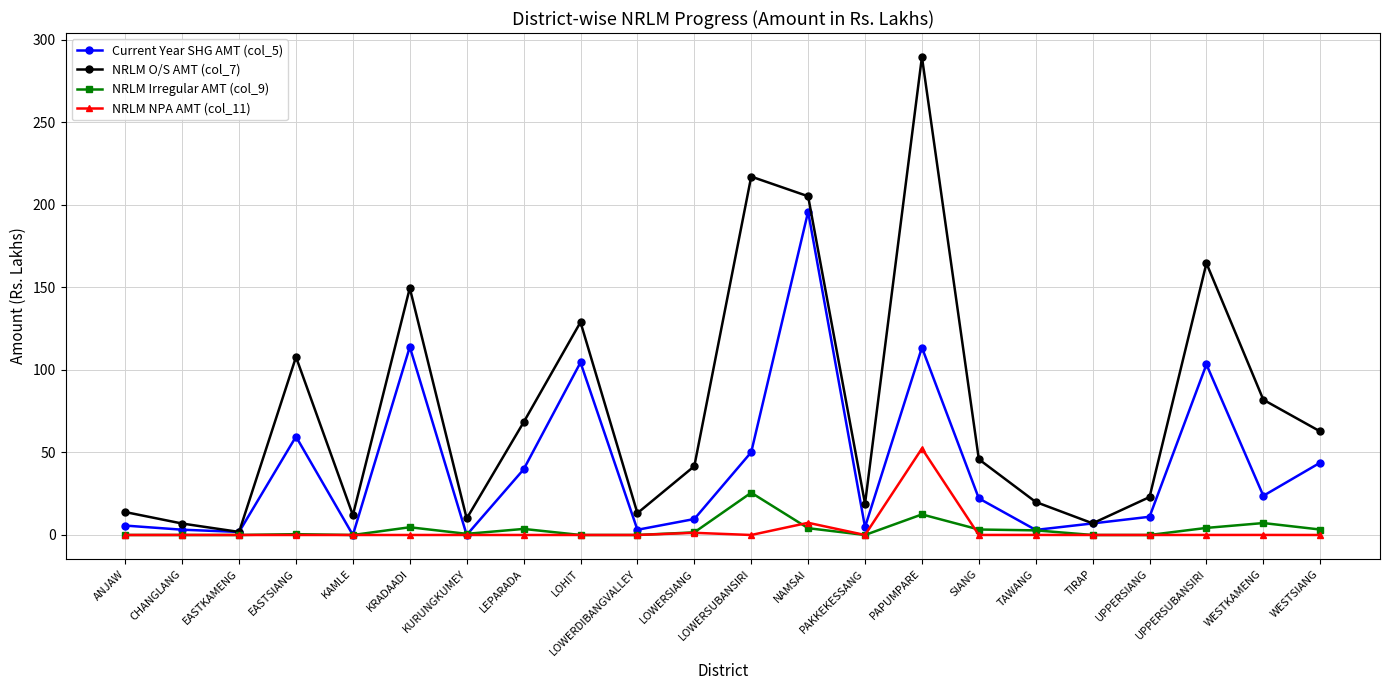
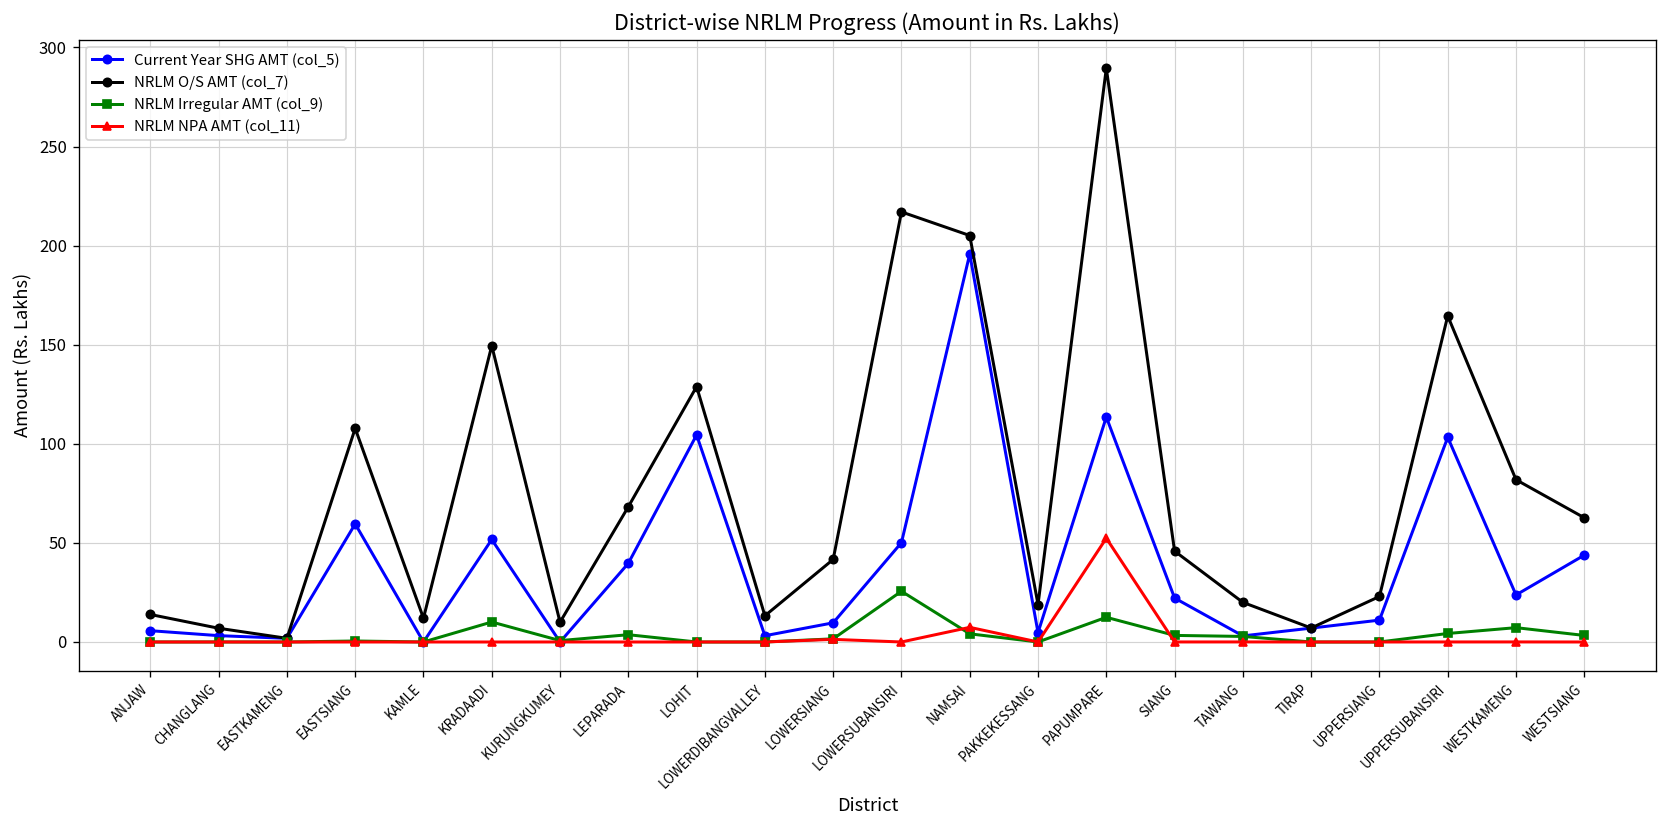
  {
    "Current Year SHG AMT (col_5)": {
      "ANJAW": 6,
      "CHANGLANG": 3,
      "EASTSIANG": 60,
-     "KRADAADI": 114,
+     "KRADAADI": 52,
      "LEPARADA": 40,
      "LOHIT": 104,
      "LOWERDIBANGVALLEY": 3,
      "LOWERSIANG": 10,
      "LOWERSUBANSIRI": 50,
      "NAMSAI": 196,
      "PAKKEKESSANG": 5,
      "PAPUMPARE": 114,
      "SIANG": 22,
      "UPPERSIANG": 11,
      "UPPERSUBANSIRI": 103,
      "WESTKAMENG": 24,
      "WESTSIANG": 44
    },
    "NRLM O/S AMT (col_7)": {
      "ANJAW": 14,
      "CHANGLANG": 7,
      "EASTSIANG": 108,
      "KAMLE": 12,
      "KRADAADI": 150,
      "KURUNGKUMEY": 10,
      "LEPARADA": 68,
      "LOHIT": 129,
      "LOWERDIBANGVALLEY": 13,
      "LOWERSIANG": 42,
      "LOWERSUBANSIRI": 217,
      "NAMSAI": 205,
      "PAKKEKESSANG": 19,
      "PAPUMPARE": 289,
      "SIANG": 46,
      "TAWANG": 20,
      "UPPERSIANG": 23,
      "UPPERSUBANSIRI": 165,
      "WESTKAMENG": 82,
      "WESTSIANG": 63
    },
    "NRLM Irregular AMT (col_9)": {
-     "KRADAADI": 5,
+     "KRADAADI": 10,
      "LEPARADA": 4,
      "LOWERSUBANSIRI": 26,
      "NAMSAI": 4,
      "PAPUMPARE": 12,
      "SIANG": 3,
      "UPPERSUBANSIRI": 4,
      "WESTKAMENG": 7,
      "WESTSIANG": 3
    },
    "NRLM NPA AMT (col_11)": {
      "KRADAADI": 0,
      "LEPARADA": 0,
      "LOWERSUBANSIRI": 0,
      "NAMSAI": 7,
      "PAPUMPARE": 52,
      "SIANG": 0,
      "TAWANG": 0,
      "UPPERSUBANSIRI": 0,
      "WESTKAMENG": 0,
      "WESTSIANG": 0
    }
  }
